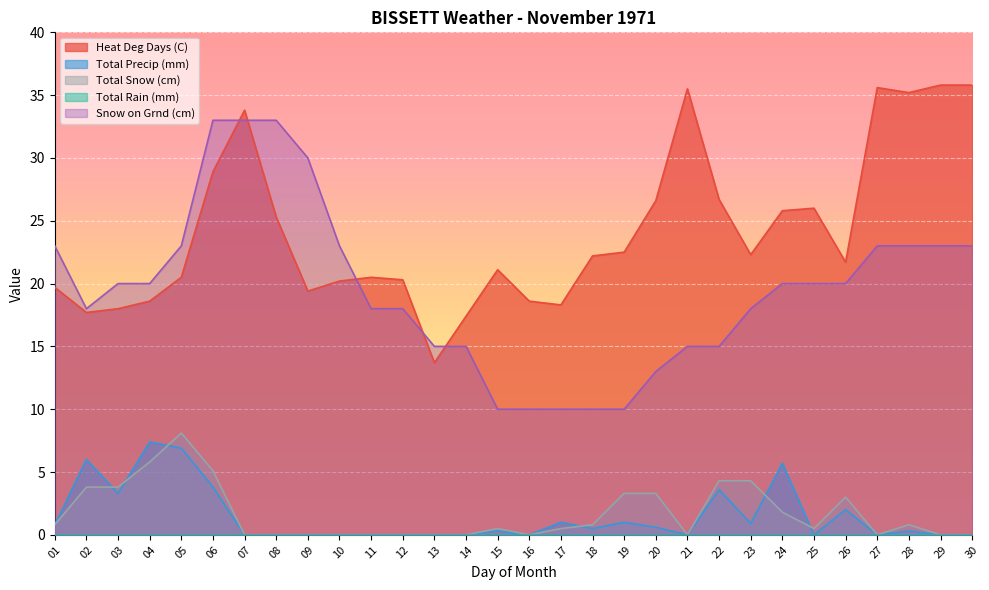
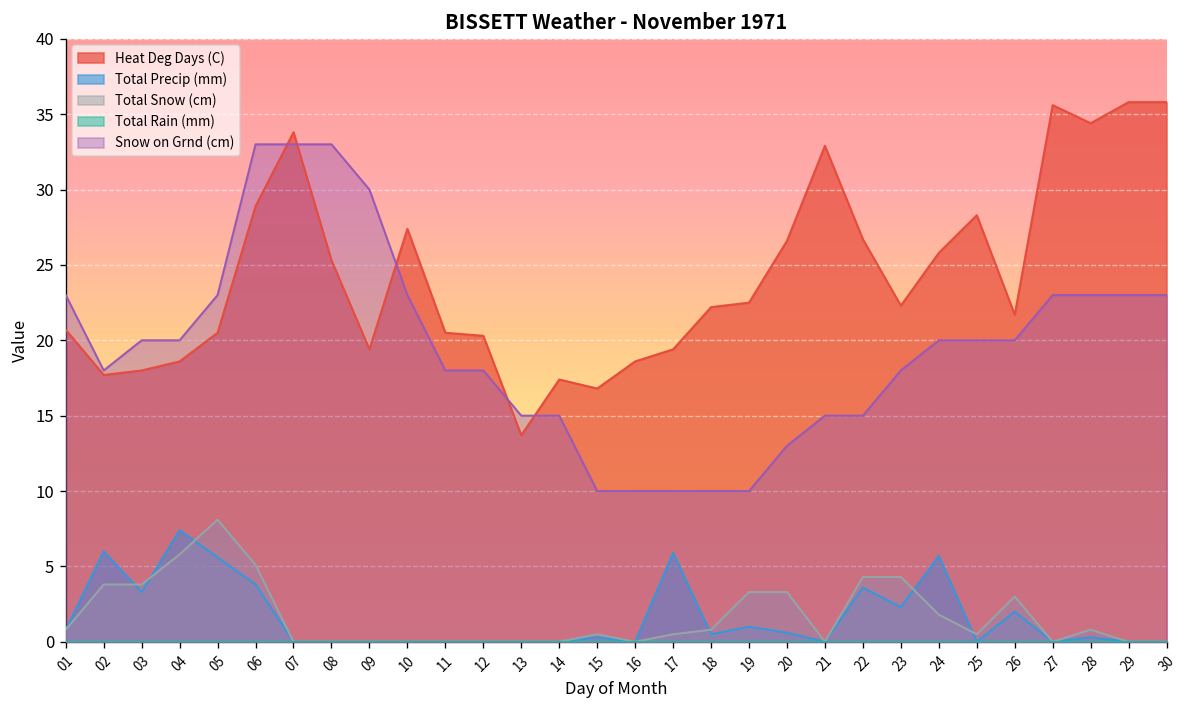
  {
    "Heat Deg Days (C)": {
-     "01": 19.7,
+     "01": 20.7,
      "02": 17.7,
      "03": 18.0,
      "04": 18.6,
      "05": 20.5,
      "06": 28.9,
      "07": 33.8,
      "08": 25.3,
      "09": 19.4,
-     "10": 20.2,
+     "10": 27.4,
      "11": 20.5,
      "12": 20.3,
      "13": 13.7,
      "14": 17.4,
-     "15": 21.1,
+     "15": 16.8,
      "16": 18.6,
-     "17": 18.3,
+     "17": 19.4,
      "18": 22.2,
      "19": 22.5,
      "20": 26.6,
-     "21": 35.5,
+     "21": 32.9,
      "22": 26.7,
      "23": 22.3,
      "24": 25.8,
-     "25": 26.0,
+     "25": 28.3,
      "26": 21.7,
      "27": 35.6,
-     "28": 35.2,
+     "28": 34.4,
      "29": 35.8,
      "30": 35.8
    },
    "Total Precip (mm)": {
      "02": 6.0,
      "03": 3.3,
      "04": 7.4,
-     "05": 6.9,
+     "05": 5.6,
      "06": 3.8,
-     "17": 1.0,
+     "17": 5.9,
      "18": 0.5,
      "19": 1.0,
      "20": 0.6,
      "22": 3.6,
-     "23": 0.9,
+     "23": 2.3,
      "24": 5.7,
      "26": 2.0,
      "28": 0.3
    },
    "Total Rain (mm)": {
      "01": 0.0,
      "02": 0.0,
      "03": 0.0,
      "04": 0.0,
      "05": 0.0,
      "06": 0.0,
      "15": 0.0,
      "17": 0.0,
      "18": 0.0,
      "19": 0.0,
      "20": 0.0,
      "22": 0.0,
      "23": 0.0,
      "24": 0.0,
      "26": 0.0,
      "28": 0.0
    }
  }
